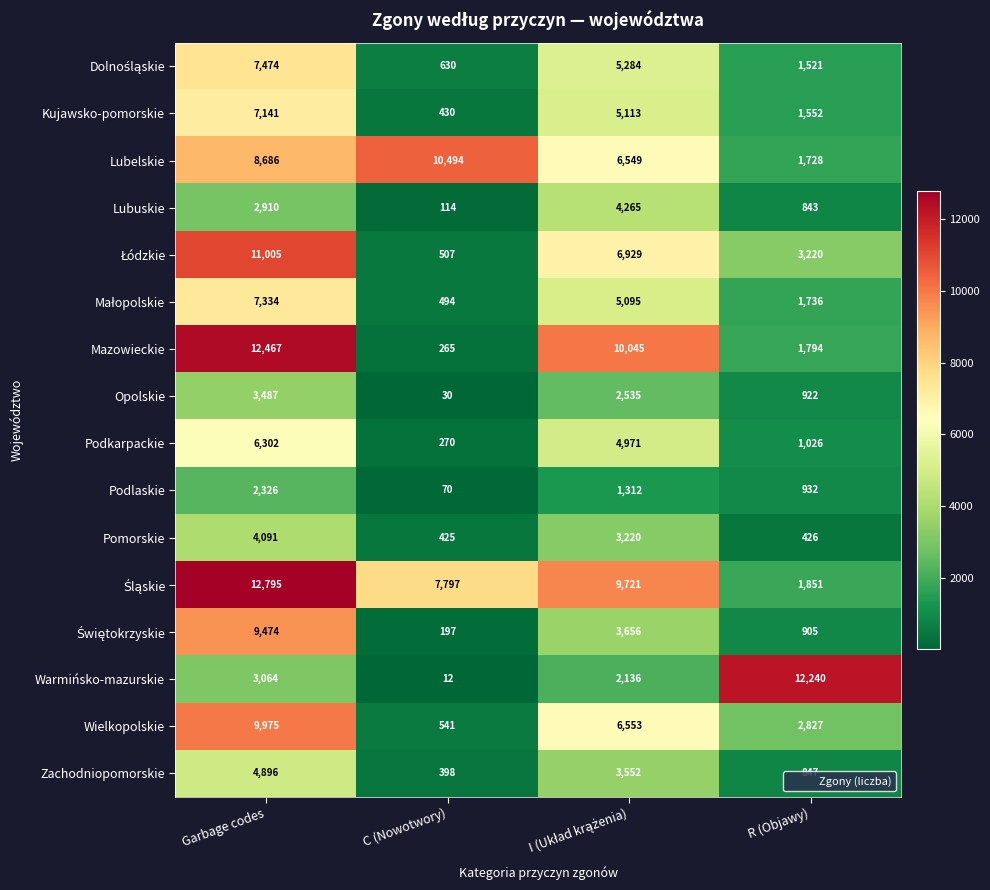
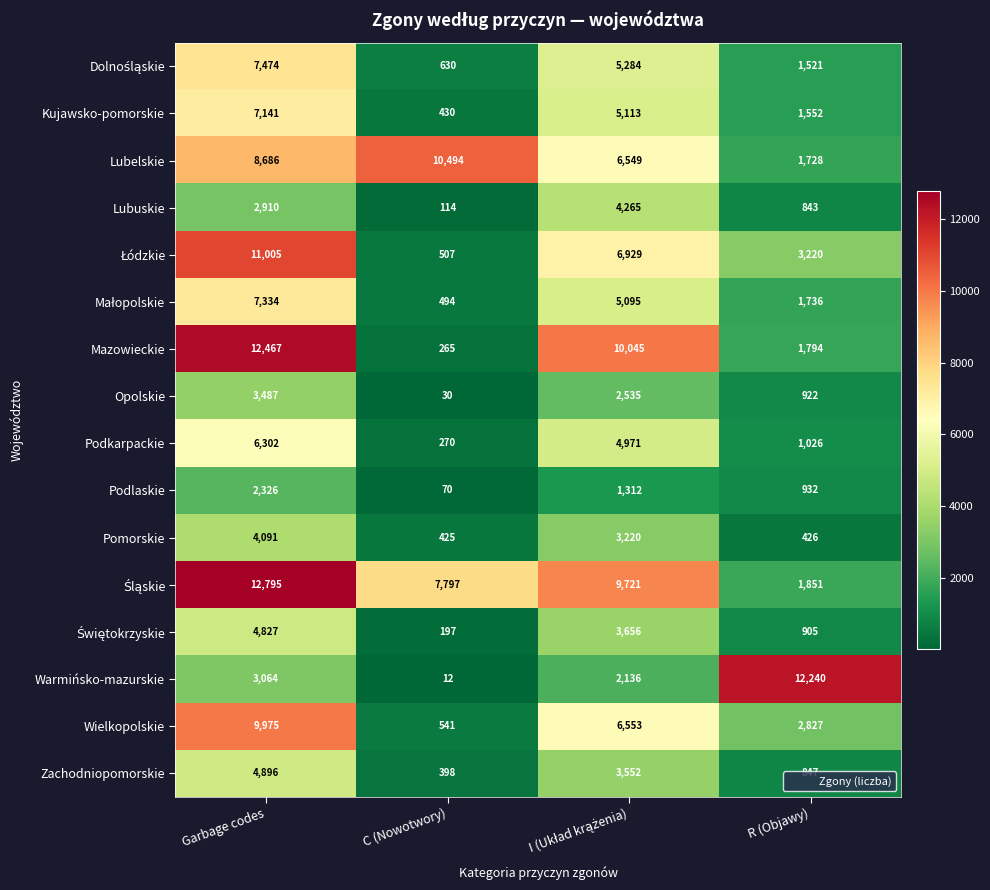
  {
    "Dolnośląskie": {
      "Garbage codes": "7,474",
      "C (Nowotwory)": "630",
      "I (Układ krążenia)": "5,284",
      "R (Objawy)": "1,521"
    },
    "Kujawsko-pomorskie": {
      "Garbage codes": "7,141",
      "C (Nowotwory)": "430",
      "I (Układ krążenia)": "5,113",
      "R (Objawy)": "1,552"
    },
    "Lubelskie": {
      "Garbage codes": "8,686",
      "C (Nowotwory)": "10,494",
      "I (Układ krążenia)": "6,549",
      "R (Objawy)": "1,728"
    },
    "Lubuskie": {
      "Garbage codes": "2,910",
      "C (Nowotwory)": "114",
      "I (Układ krążenia)": "4,265",
      "R (Objawy)": "843"
    },
    "Łódzkie": {
      "Garbage codes": "11,005",
      "C (Nowotwory)": "507",
      "I (Układ krążenia)": "6,929",
      "R (Objawy)": "3,220"
    },
    "Małopolskie": {
      "Garbage codes": "7,334",
      "C (Nowotwory)": "494",
      "I (Układ krążenia)": "5,095",
      "R (Objawy)": "1,736"
    },
    "Mazowieckie": {
      "Garbage codes": "12,467",
      "C (Nowotwory)": "265",
      "I (Układ krążenia)": "10,045",
      "R (Objawy)": "1,794"
    },
    "Opolskie": {
      "Garbage codes": "3,487",
      "C (Nowotwory)": "30",
      "I (Układ krążenia)": "2,535",
      "R (Objawy)": "922"
    },
    "Podkarpackie": {
      "Garbage codes": "6,302",
      "C (Nowotwory)": "270",
      "I (Układ krążenia)": "4,971",
      "R (Objawy)": "1,026"
    },
    "Podlaskie": {
      "Garbage codes": "2,326",
      "C (Nowotwory)": "70",
      "I (Układ krążenia)": "1,312",
      "R (Objawy)": "932"
    },
    "Pomorskie": {
      "Garbage codes": "4,091",
      "C (Nowotwory)": "425",
      "I (Układ krążenia)": "3,220",
      "R (Objawy)": "426"
    },
    "Śląskie": {
      "Garbage codes": "12,795",
      "C (Nowotwory)": "7,797",
      "I (Układ krążenia)": "9,721",
      "R (Objawy)": "1,851"
    },
    "Świętokrzyskie": {
-     "Garbage codes": "9,474",
+     "Garbage codes": "4,827",
      "C (Nowotwory)": "197",
      "I (Układ krążenia)": "3,656",
      "R (Objawy)": "905"
    },
    "Warmińsko-mazurskie": {
      "Garbage codes": "3,064",
      "C (Nowotwory)": "12",
      "I (Układ krążenia)": "2,136",
      "R (Objawy)": "12,240"
    },
    "Wielkopolskie": {
      "Garbage codes": "9,975",
      "C (Nowotwory)": "541",
      "I (Układ krążenia)": "6,553",
      "R (Objawy)": "2,827"
    },
    "Zachodniopomorskie": {
      "Garbage codes": "4,896",
      "C (Nowotwory)": "398",
      "I (Układ krążenia)": "3,552"
    }
  }
